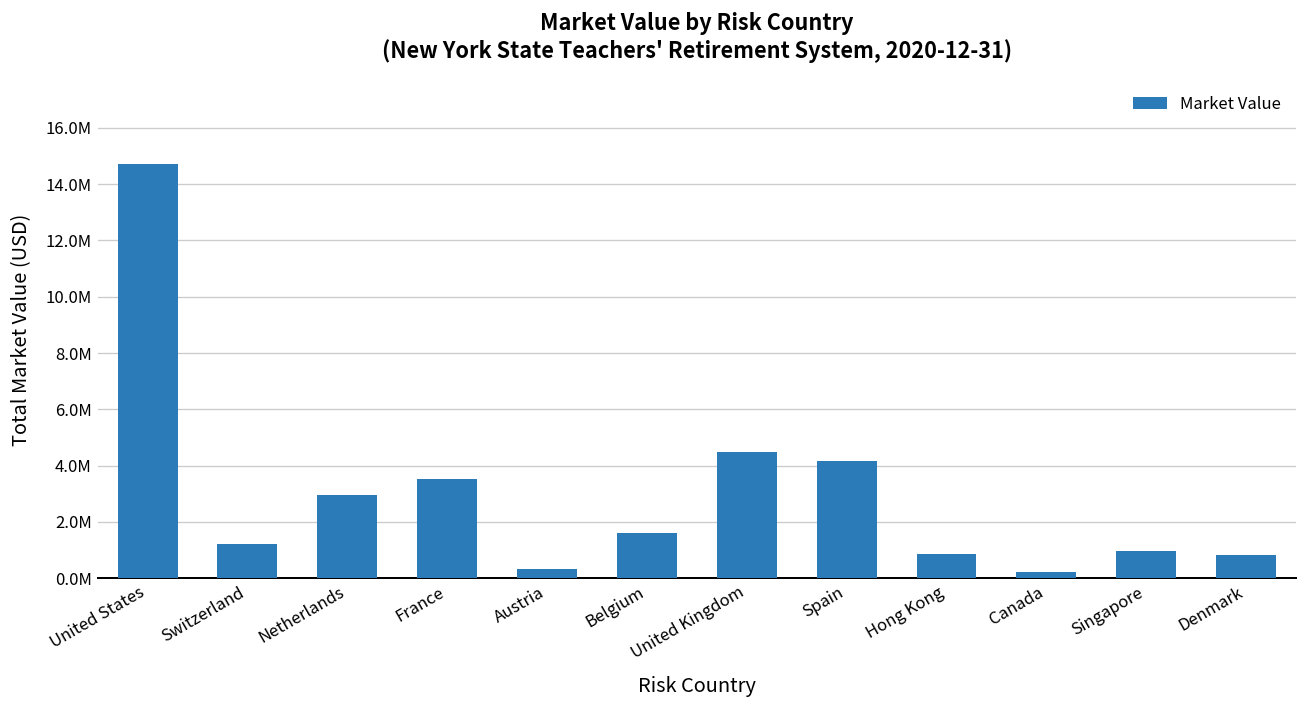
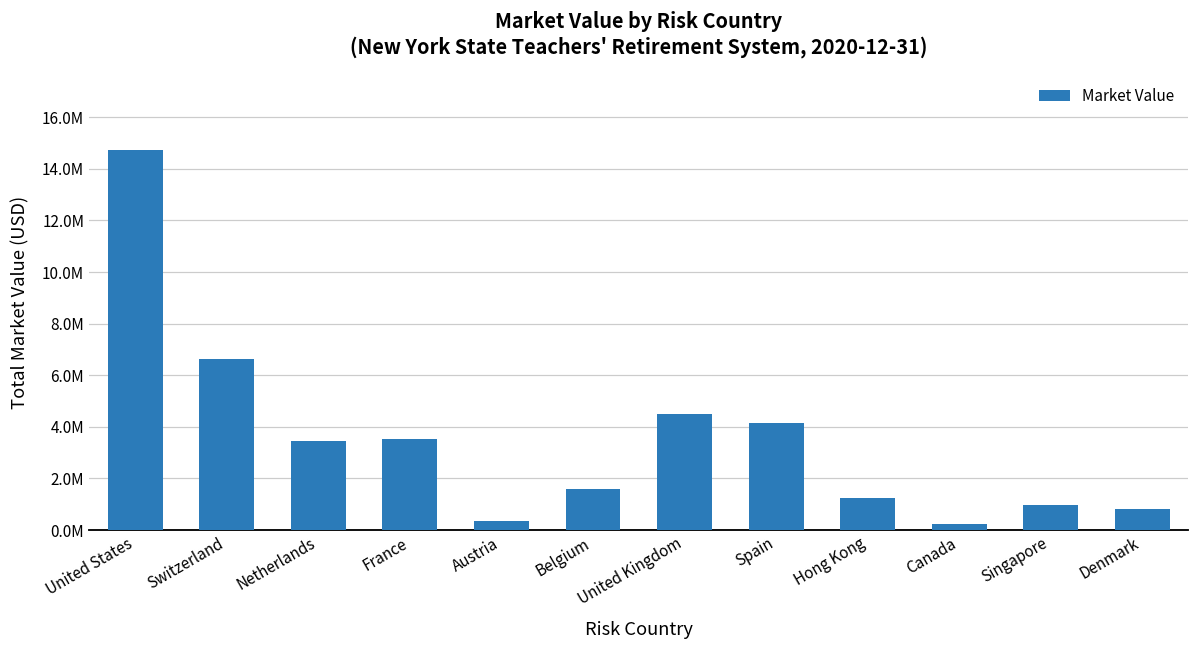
  {
    "United States": 14700000,
-   "Switzerland": 1200000,
-   "Netherlands": 2900000,
+   "Switzerland": 6600000,
+   "Netherlands": 3400000,
    "France": 3500000,
    "Austria": 300000,
    "Belgium": 1600000,
    "United Kingdom": 4500000,
    "Spain": 4200000,
-   "Hong Kong": 900000,
+   "Hong Kong": 1200000,
    "Canada": 200000,
    "Singapore": 1000000,
    "Denmark": 800000
  }
